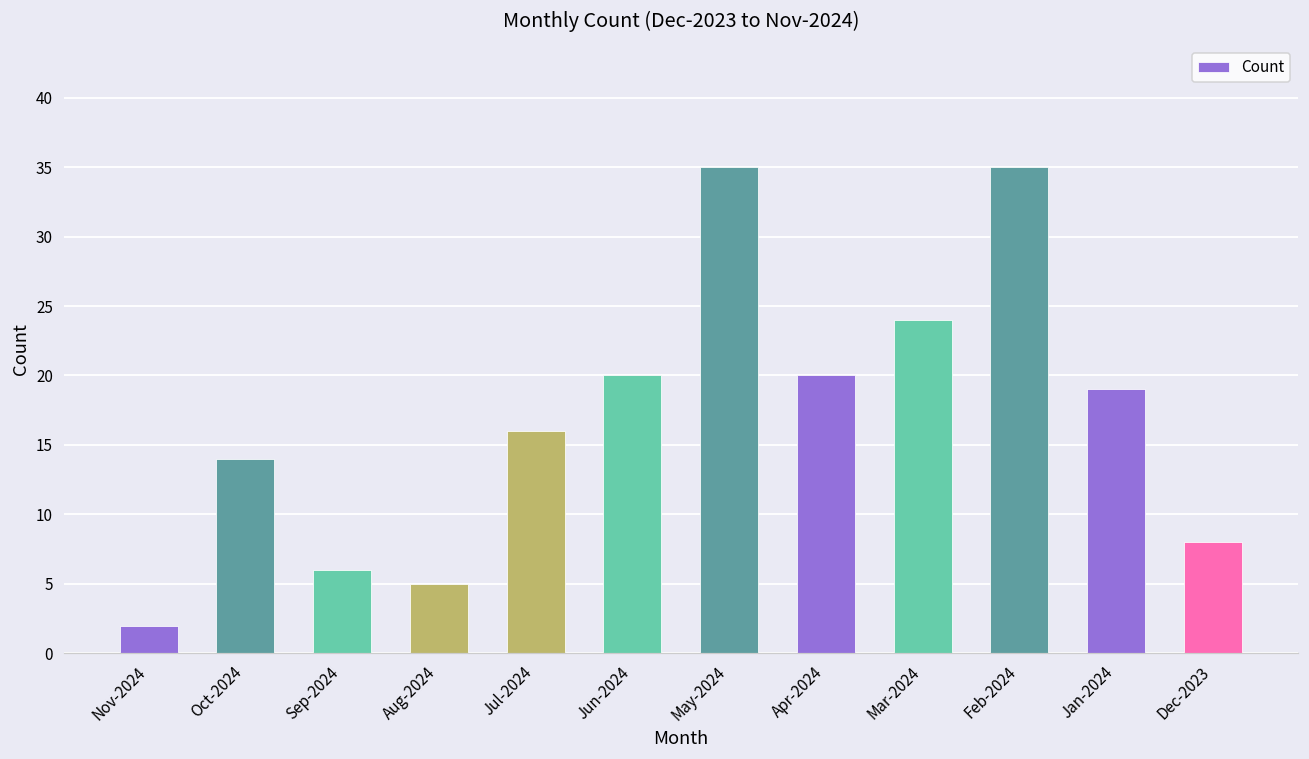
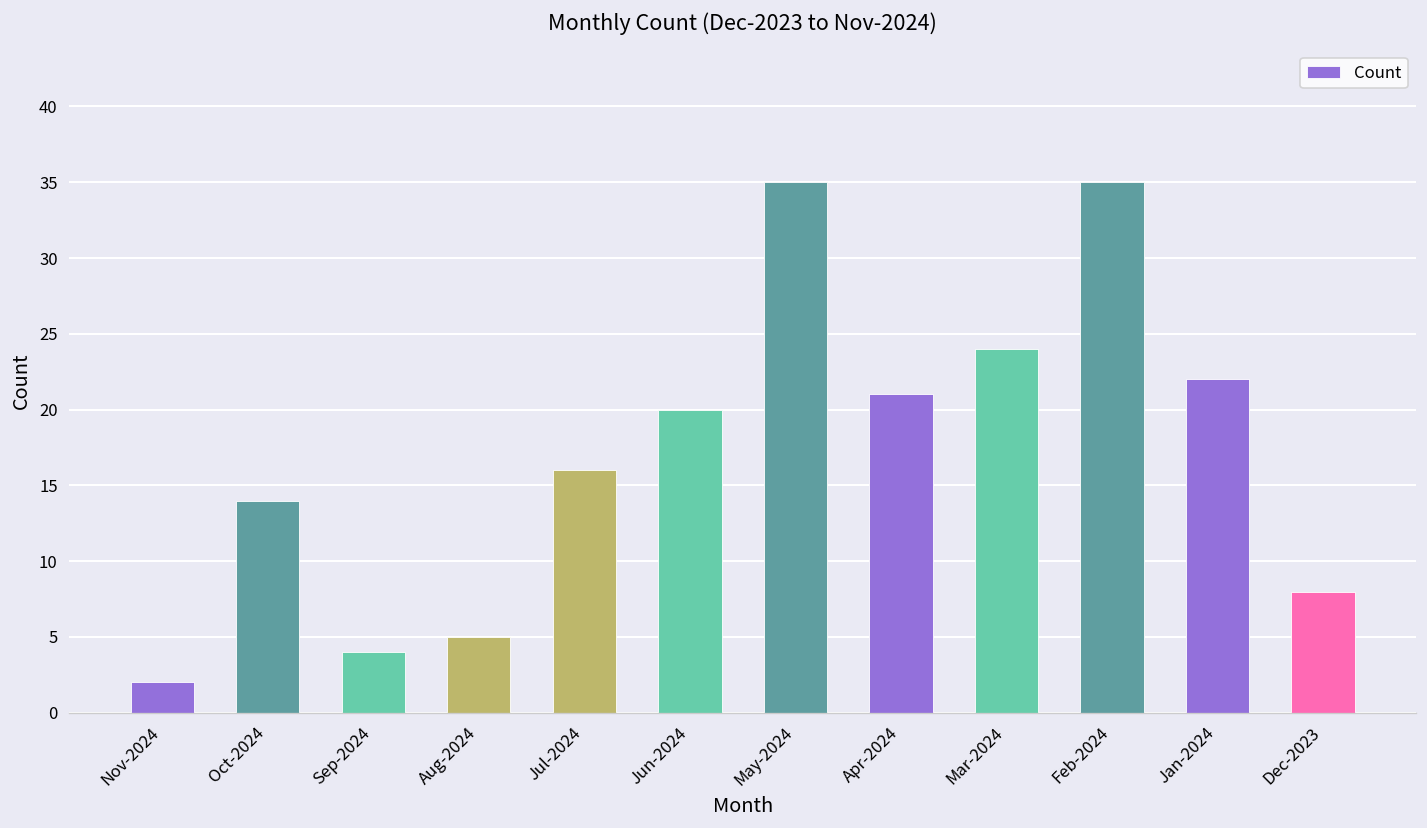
  {
    "Nov-2024": 2,
    "Oct-2024": 14,
-   "Sep-2024": 6,
+   "Sep-2024": 4,
    "Aug-2024": 5,
    "Jul-2024": 16,
    "Jun-2024": 20,
    "May-2024": 35,
-   "Apr-2024": 20,
+   "Apr-2024": 21,
    "Mar-2024": 24,
    "Feb-2024": 35,
-   "Jan-2024": 19,
+   "Jan-2024": 22,
    "Dec-2023": 8
  }
